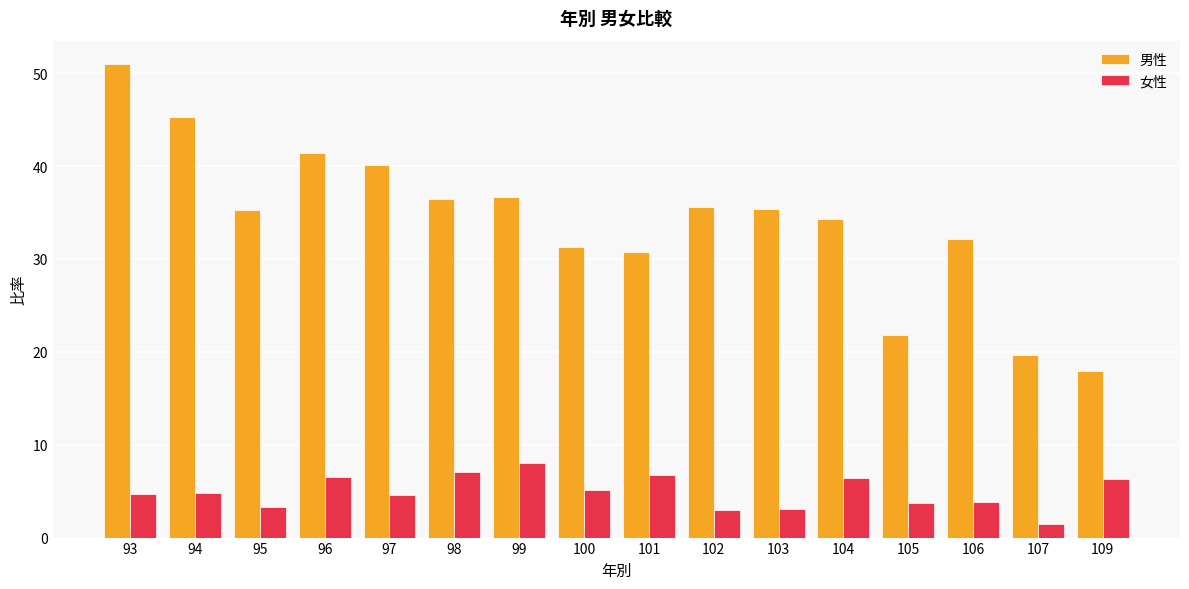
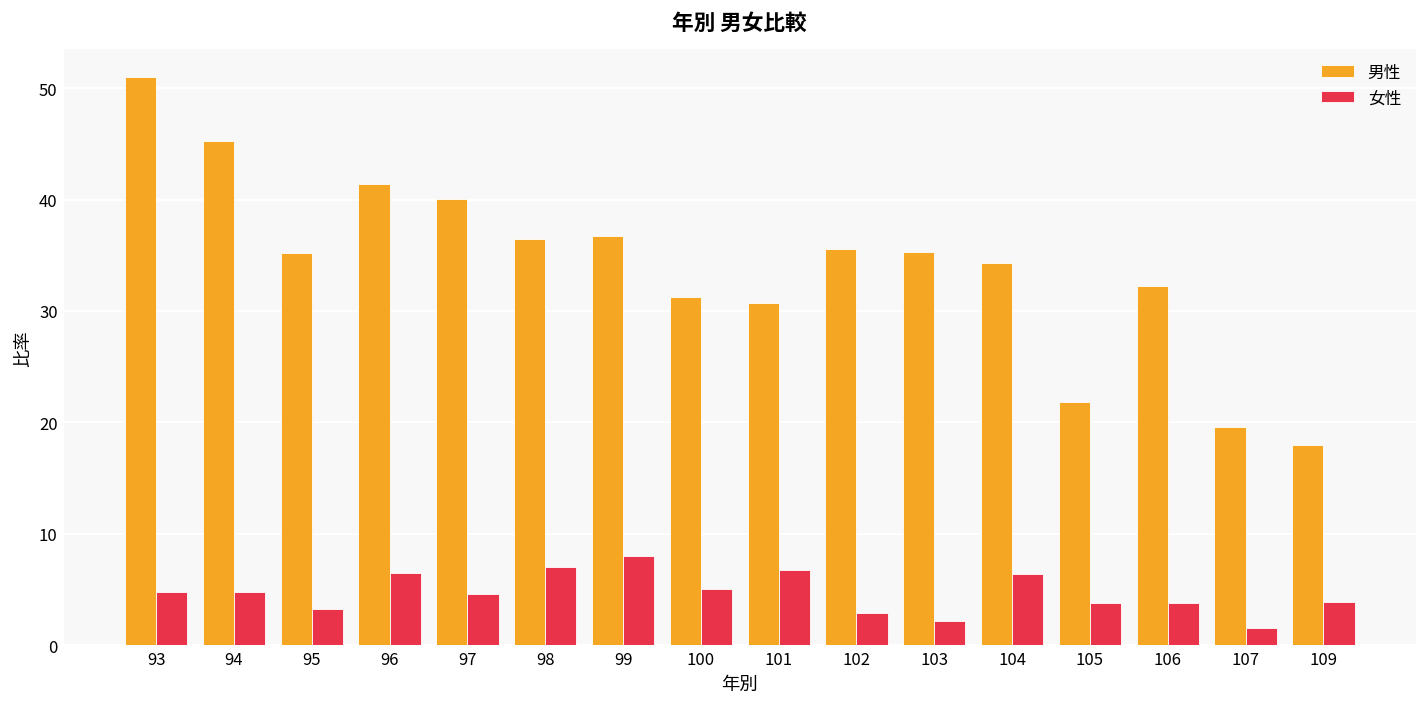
  {
    "男性": {
      "93": 51,
      "94": 45,
      "95": 35,
      "96": 41,
      "97": 40,
      "98": 36,
      "99": 37,
      "100": 31,
      "101": 31,
      "102": 36,
      "103": 35,
      "104": 34,
      "105": 22,
      "106": 32,
      "107": 20,
      "109": 18
    },
    "女性": {
      "93": 5,
      "94": 5,
      "95": 3,
      "96": 6,
      "97": 5,
      "98": 7,
      "99": 8,
      "100": 5,
      "101": 7,
      "102": 3,
-     "103": 3,
+     "103": 2,
      "104": 6,
      "105": 4,
      "106": 4,
      "107": 2,
-     "109": 6
+     "109": 4
    }
  }
